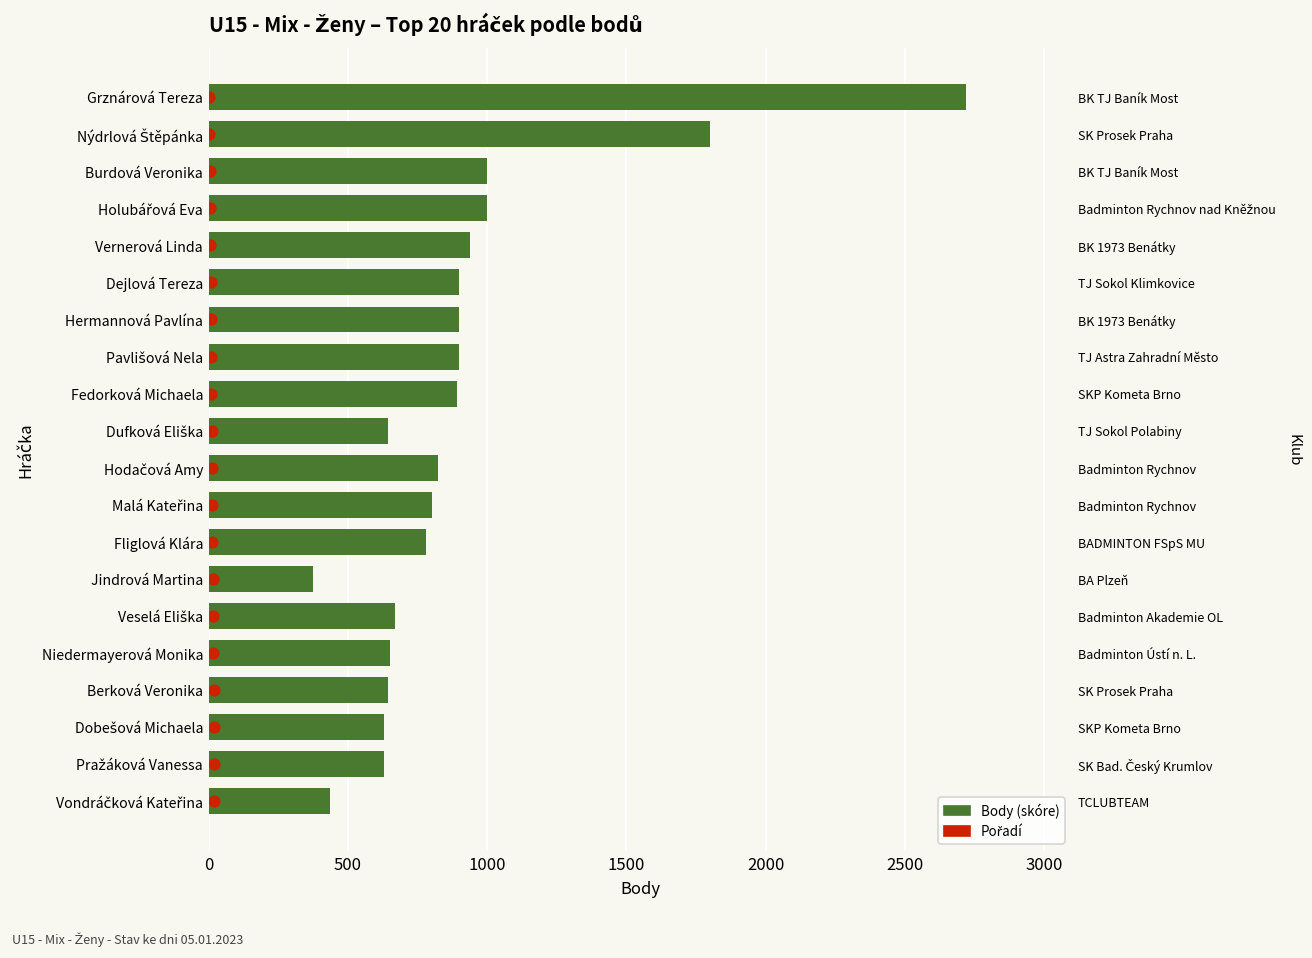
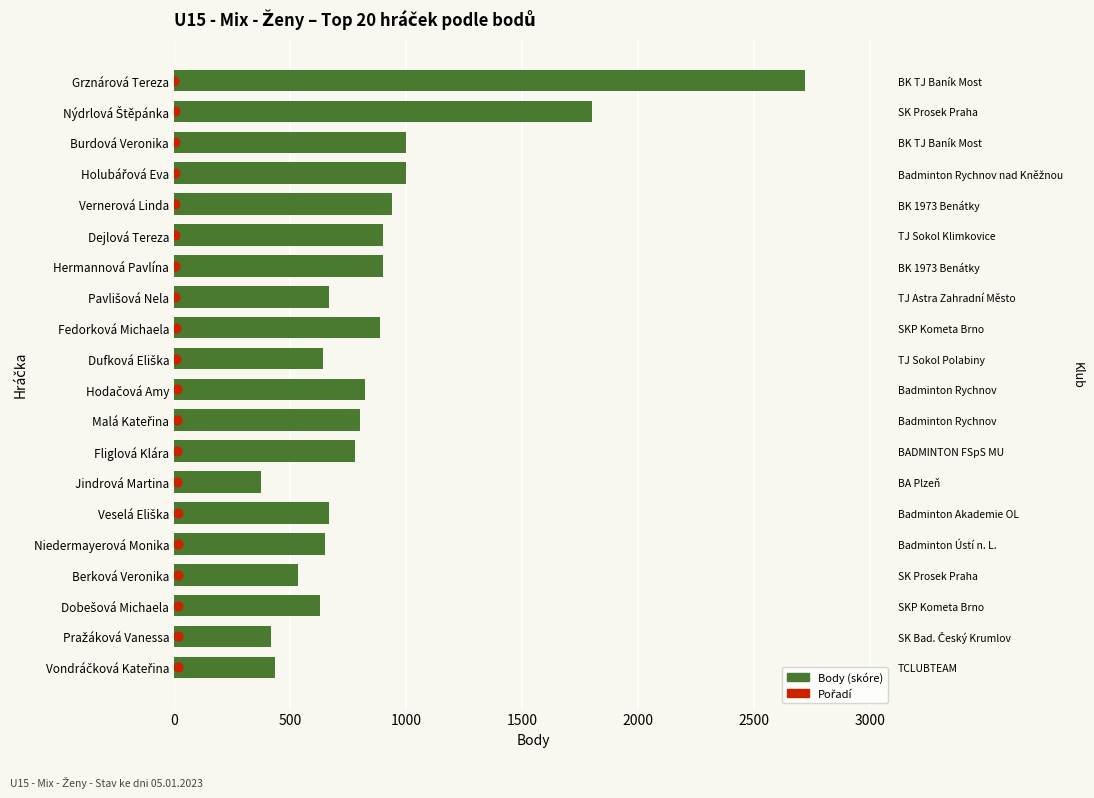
  {
    "Body (skóre)": {
      "Grznárová Tereza": 2720,
      "Nýdrlová Štěpánka": 1800,
      "Burdová Veronika": 1000,
      "Holubářová Eva": 1000,
      "Vernerová Linda": 940,
      "Dejlová Tereza": 900,
      "Hermannová Pavlína": 900,
-     "Pavlišová Nela": 900,
+     "Pavlišová Nela": 670,
      "Fedorková Michaela": 890,
      "Dufková Eliška": 640,
      "Hodačová Amy": 830,
      "Malá Kateřina": 800,
      "Fliglová Klára": 780,
      "Jindrová Martina": 370,
      "Veselá Eliška": 670,
      "Niedermayerová Monika": 650,
-     "Berková Veronika": 650,
+     "Berková Veronika": 540,
      "Dobešová Michaela": 630,
-     "Pražáková Vanessa": 630,
+     "Pražáková Vanessa": 420,
      "Vondráčková Kateřina": 440
    }
  }
